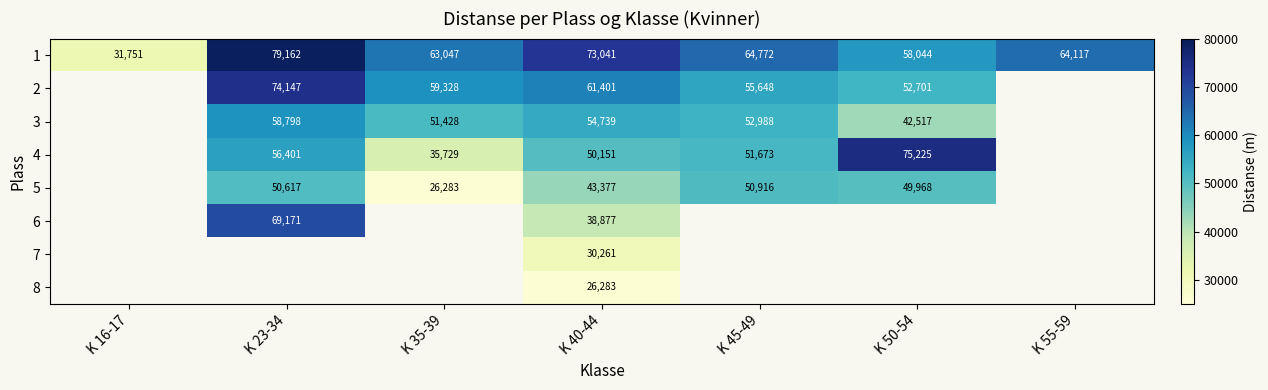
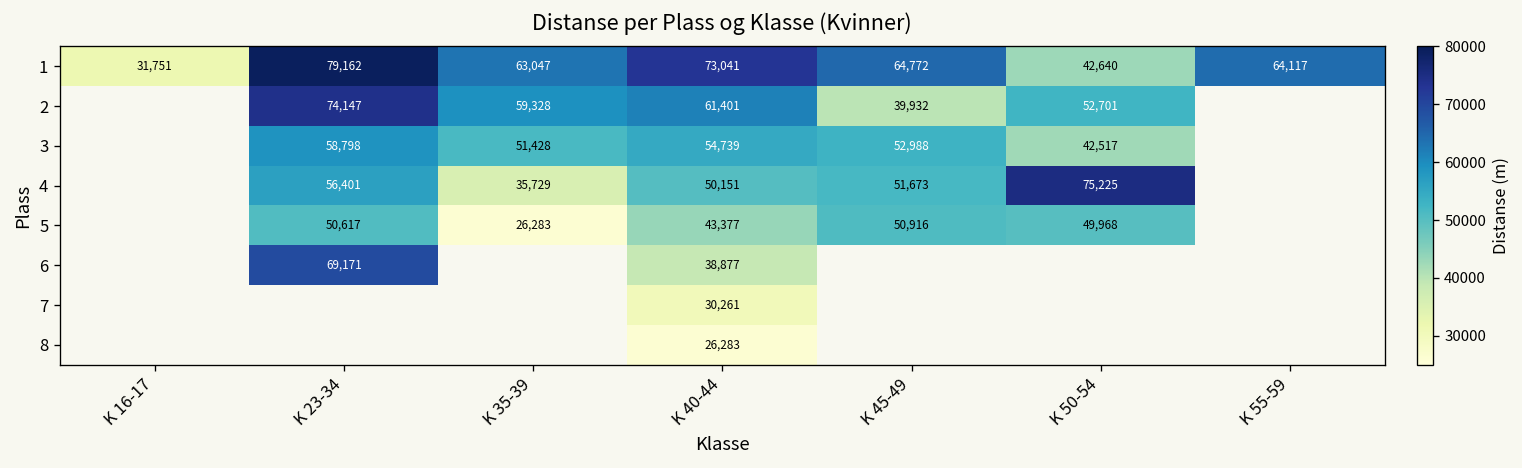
  {
    "1": {
      "K 16-17": "31,751",
      "K 23-34": "79,162",
      "K 35-39": "63,047",
      "K 40-44": "73,041",
      "K 45-49": "64,772",
-     "K 50-54": "58,044",
+     "K 50-54": "42,640",
      "K 55-59": "64,117"
    },
    "2": {
      "K 23-34": "74,147",
      "K 35-39": "59,328",
      "K 40-44": "61,401",
-     "K 45-49": "55,648",
+     "K 45-49": "39,932",
      "K 50-54": "52,701"
    },
    "3": {
      "K 23-34": "58,798",
      "K 35-39": "51,428",
      "K 40-44": "54,739",
      "K 45-49": "52,988",
      "K 50-54": "42,517"
    },
    "4": {
      "K 23-34": "56,401",
      "K 35-39": "35,729",
      "K 40-44": "50,151",
      "K 45-49": "51,673",
      "K 50-54": "75,225"
    },
    "5": {
      "K 23-34": "50,617",
      "K 35-39": "26,283",
      "K 40-44": "43,377",
      "K 45-49": "50,916",
      "K 50-54": "49,968"
    },
    "6": {
      "K 23-34": "69,171",
      "K 40-44": "38,877"
    },
    "7": {
      "K 40-44": "30,261"
    },
    "8": {
      "K 40-44": "26,283"
    }
  }
